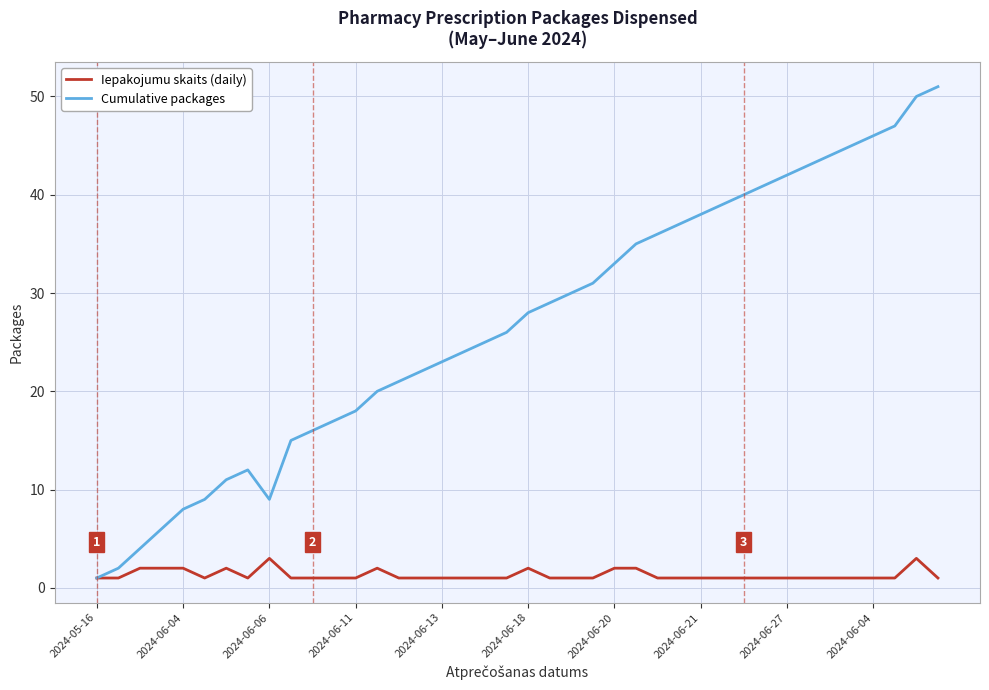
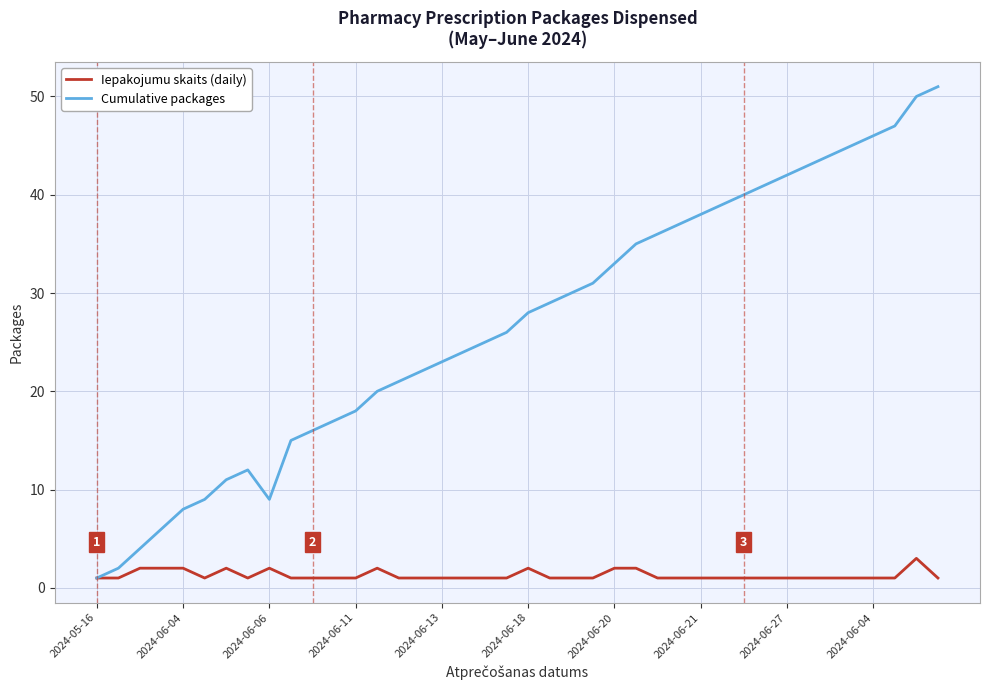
  {
    "Iepakojumu skaits (daily)": {
-     "2024-06-06": 3
+     "2024-06-06": 2
    },
    "Cumulative packages": {
      "2024-06-06": 9
    }
  }
